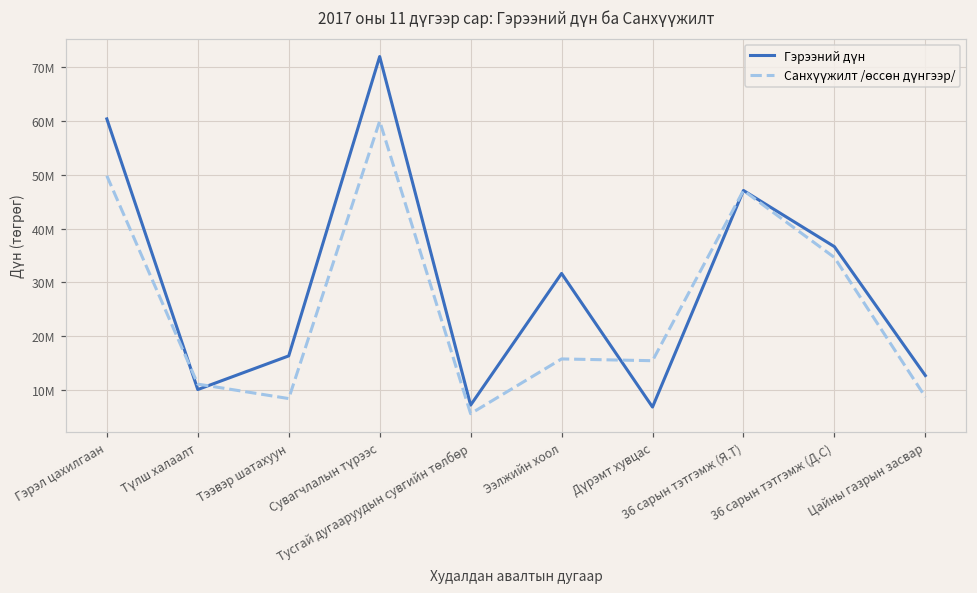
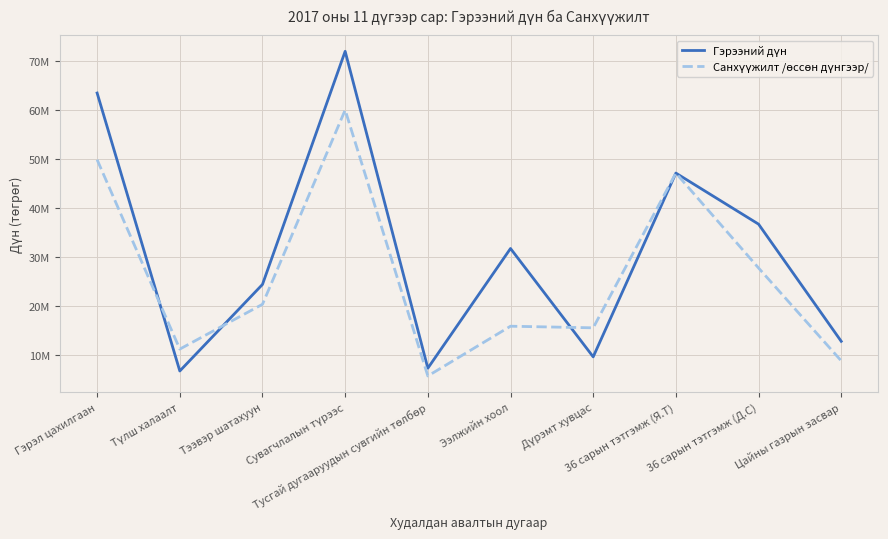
  {
    "Гэрээний дүн": {
-     "Гэрэл цахилгаан": 60000000,
-     "Түлш халаалт": 10000000,
-     "Тээвэр шатахуун": 16000000,
+     "Гэрэл цахилгаан": 63000000,
+     "Түлш халаалт": 7000000,
+     "Тээвэр шатахуун": 24000000,
      "Сувагчлалын түрээс": 72000000,
      "Тусгай дугааруудын сувгийн төлбөр": 7000000,
      "Ээлжийн хоол": 32000000,
-     "Дүрэмт хувцас": 7000000,
+     "Дүрэмт хувцас": 10000000,
      "36 сарын тэтгэмж (Д.С)": 37000000,
      "Цайны газрын засвар": 13000000
    },
    "Санхүүжилт /өссөн дүнгээр/": {
      "Гэрэл цахилгаан": 50000000,
      "Түлш халаалт": 11000000,
-     "Тээвэр шатахуун": 8000000,
+     "Тээвэр шатахуун": 20000000,
      "Сувагчлалын түрээс": 60000000,
      "Тусгай дугааруудын сувгийн төлбөр": 6000000,
      "Ээлжийн хоол": 16000000,
      "Дүрэмт хувцас": 15000000,
-     "36 сарын тэтгэмж (Д.С)": 35000000,
+     "36 сарын тэтгэмж (Д.С)": 28000000,
      "Цайны газрын засвар": 9000000
    }
  }
